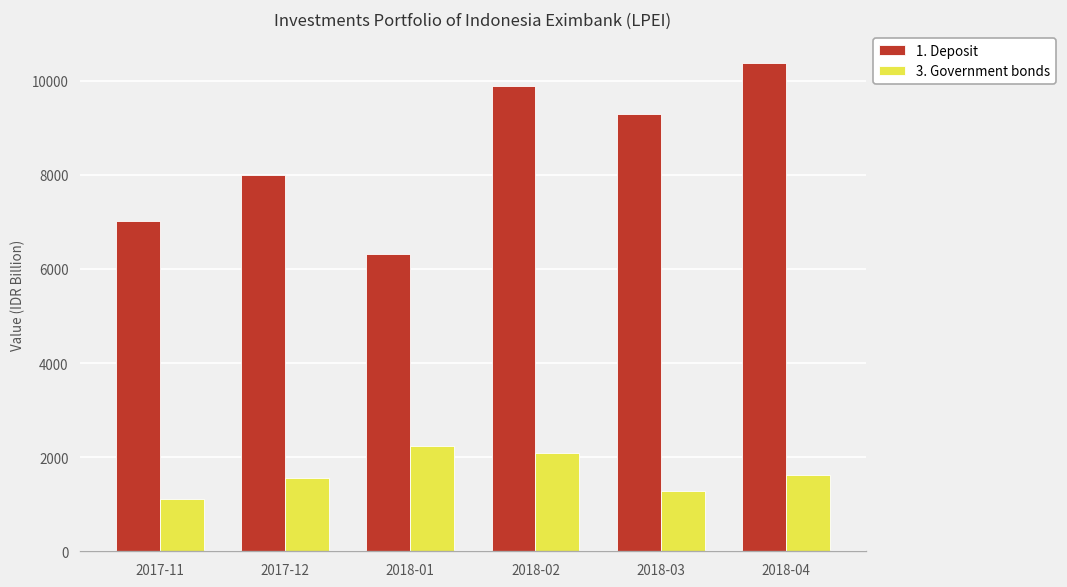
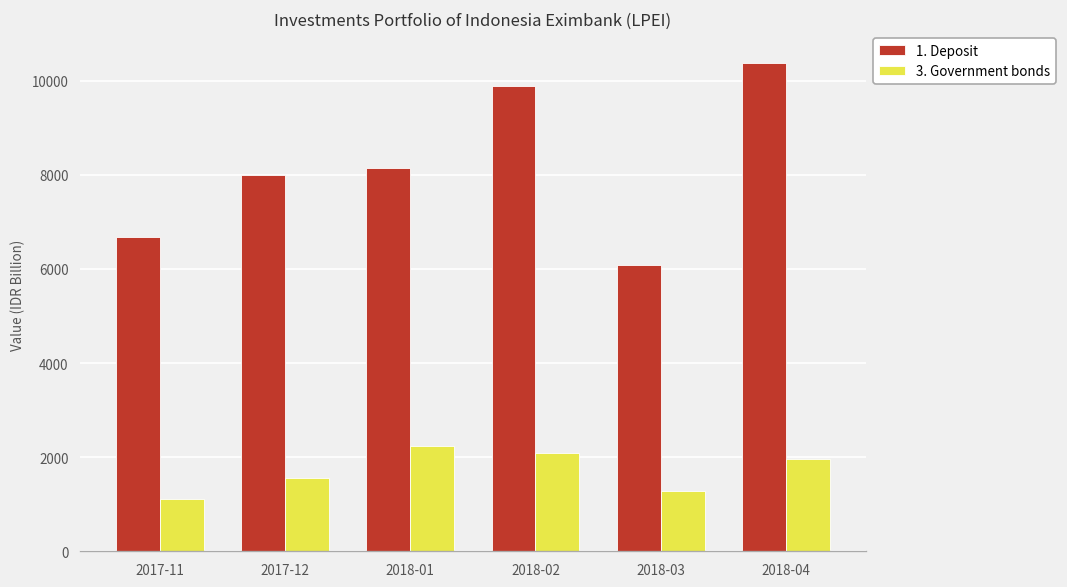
  {
    "1. Deposit": {
-     "2017-11": 7000,
+     "2017-11": 6700,
      "2017-12": 8000,
-     "2018-01": 6300,
+     "2018-01": 8200,
      "2018-02": 9900,
-     "2018-03": 9300,
+     "2018-03": 6100,
      "2018-04": 10400
    },
    "3. Government bonds": {
      "2017-11": 1100,
      "2017-12": 1600,
      "2018-01": 2200,
      "2018-02": 2100,
      "2018-03": 1300,
-     "2018-04": 1600
+     "2018-04": 2000
    }
  }
